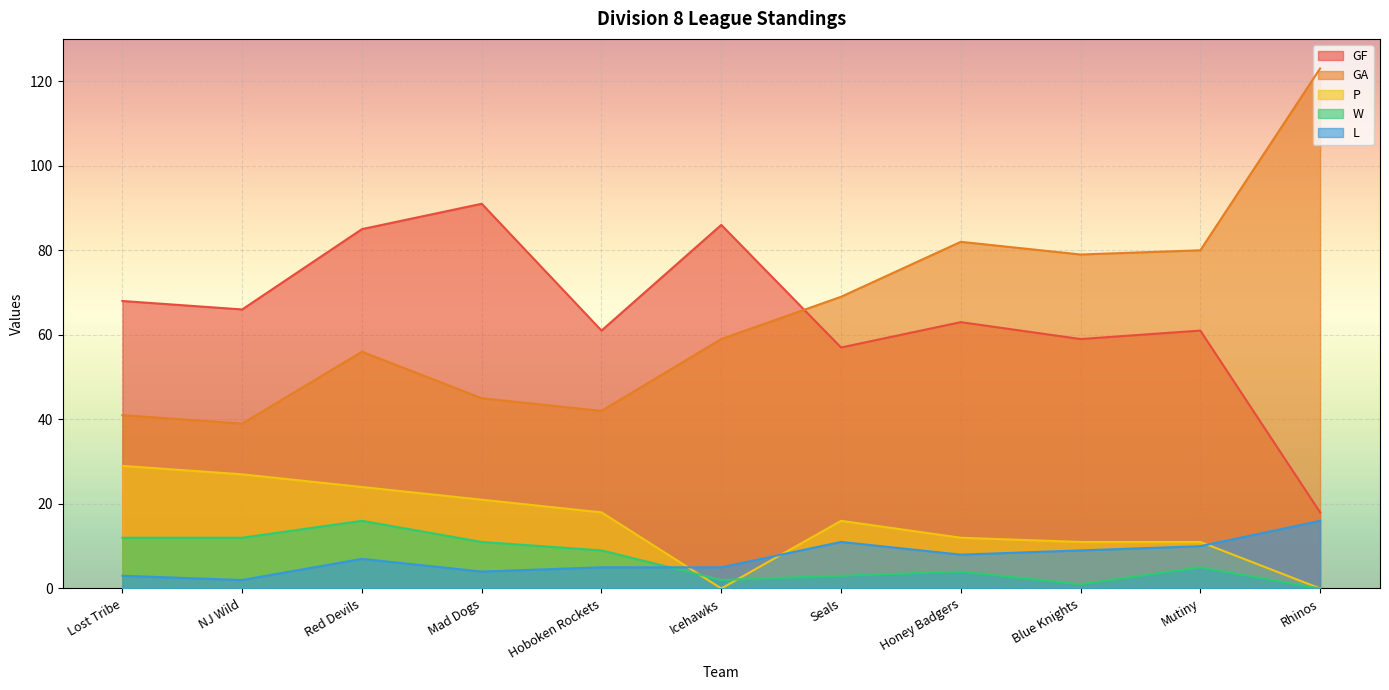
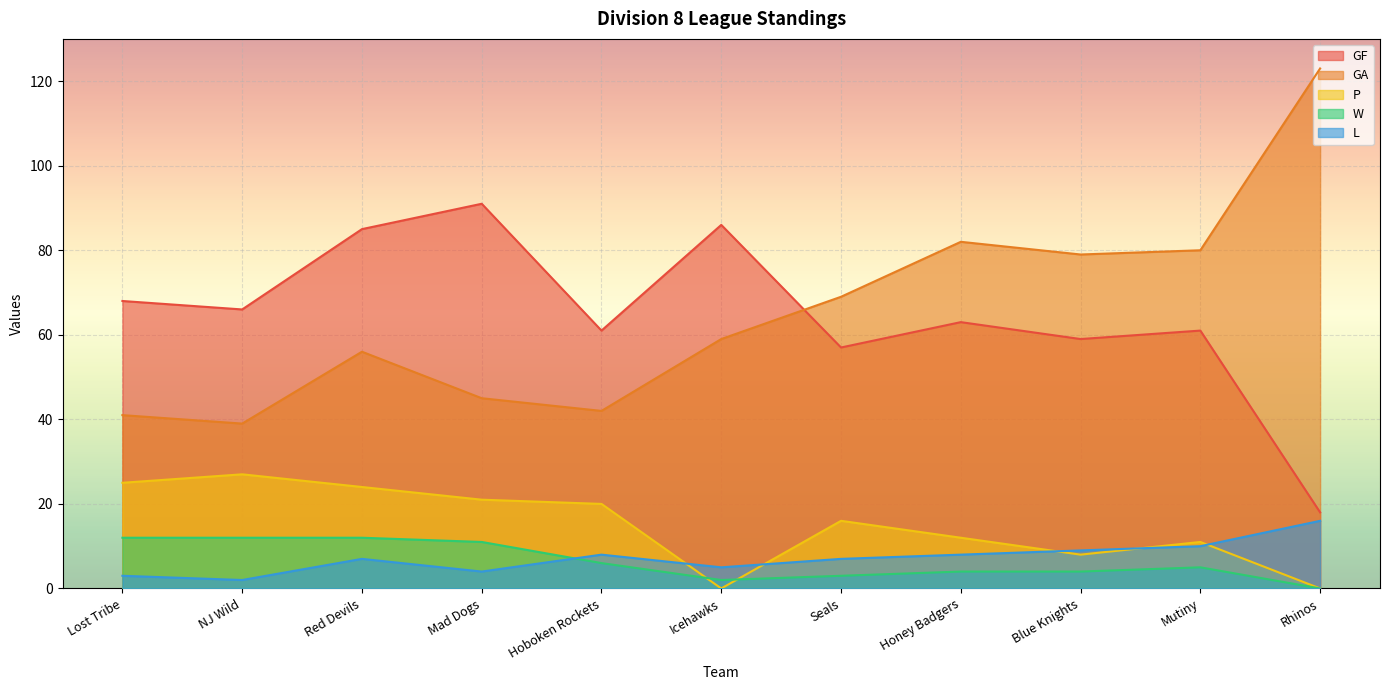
  {
    "P": {
-     "Lost Tribe": 29,
+     "Lost Tribe": 25,
      "NJ Wild": 27,
      "Red Devils": 24,
      "Mad Dogs": 21,
-     "Hoboken Rockets": 18,
+     "Hoboken Rockets": 20,
      "Icehawks": 0,
      "Seals": 16,
      "Honey Badgers": 12,
-     "Blue Knights": 11,
+     "Blue Knights": 8,
      "Mutiny": 11
    },
    "W": {
      "Lost Tribe": 12,
      "NJ Wild": 12,
-     "Red Devils": 16,
+     "Red Devils": 12,
      "Mad Dogs": 11,
-     "Hoboken Rockets": 9,
+     "Hoboken Rockets": 6,
      "Icehawks": 2,
      "Seals": 3,
      "Honey Badgers": 4,
-     "Blue Knights": 1,
+     "Blue Knights": 4,
      "Mutiny": 5
    },
    "L": {
      "Lost Tribe": 3,
      "NJ Wild": 2,
      "Red Devils": 7,
      "Mad Dogs": 4,
-     "Hoboken Rockets": 5,
+     "Hoboken Rockets": 8,
      "Icehawks": 5,
-     "Seals": 11,
+     "Seals": 7,
      "Honey Badgers": 8,
      "Blue Knights": 9,
      "Mutiny": 10,
      "Rhinos": 16
    }
  }
